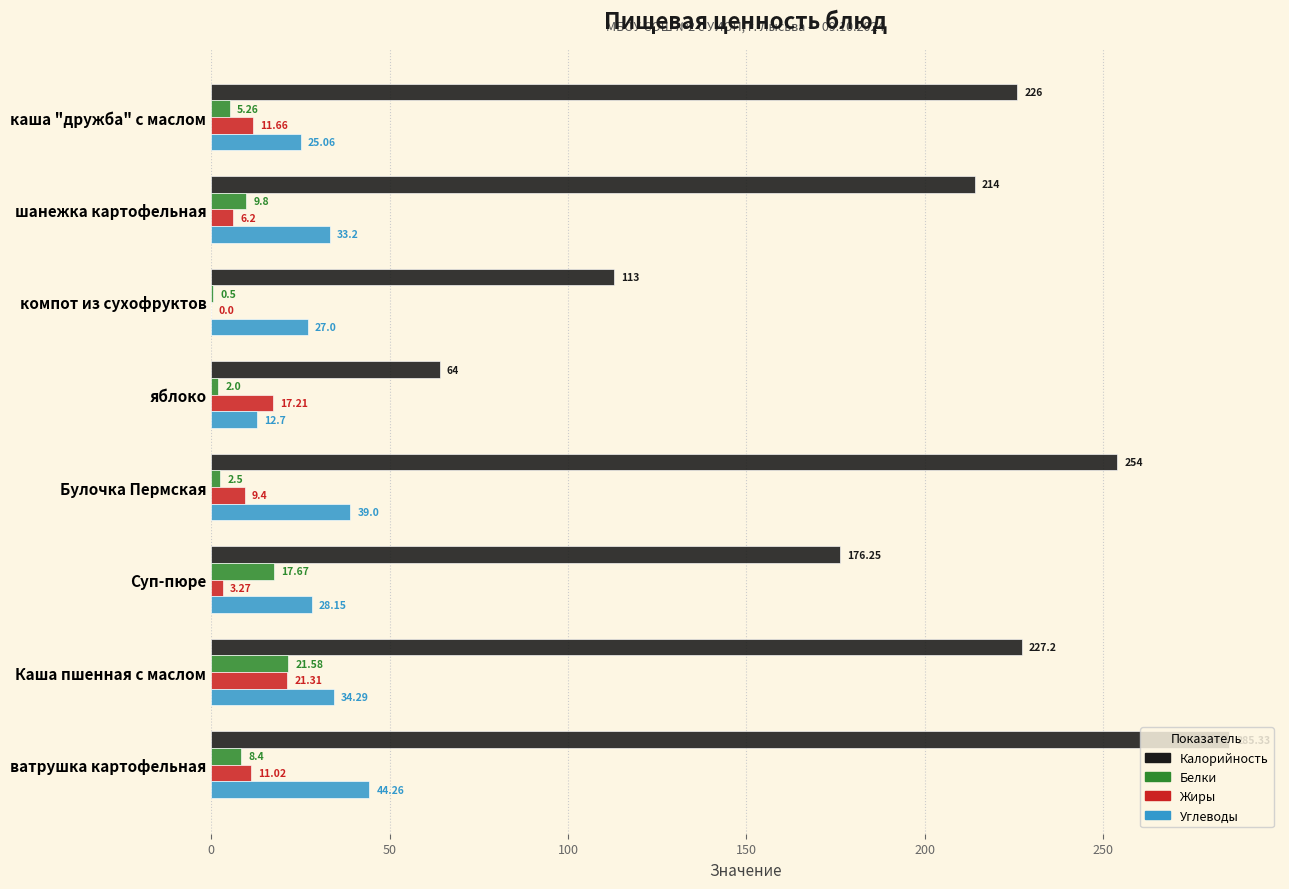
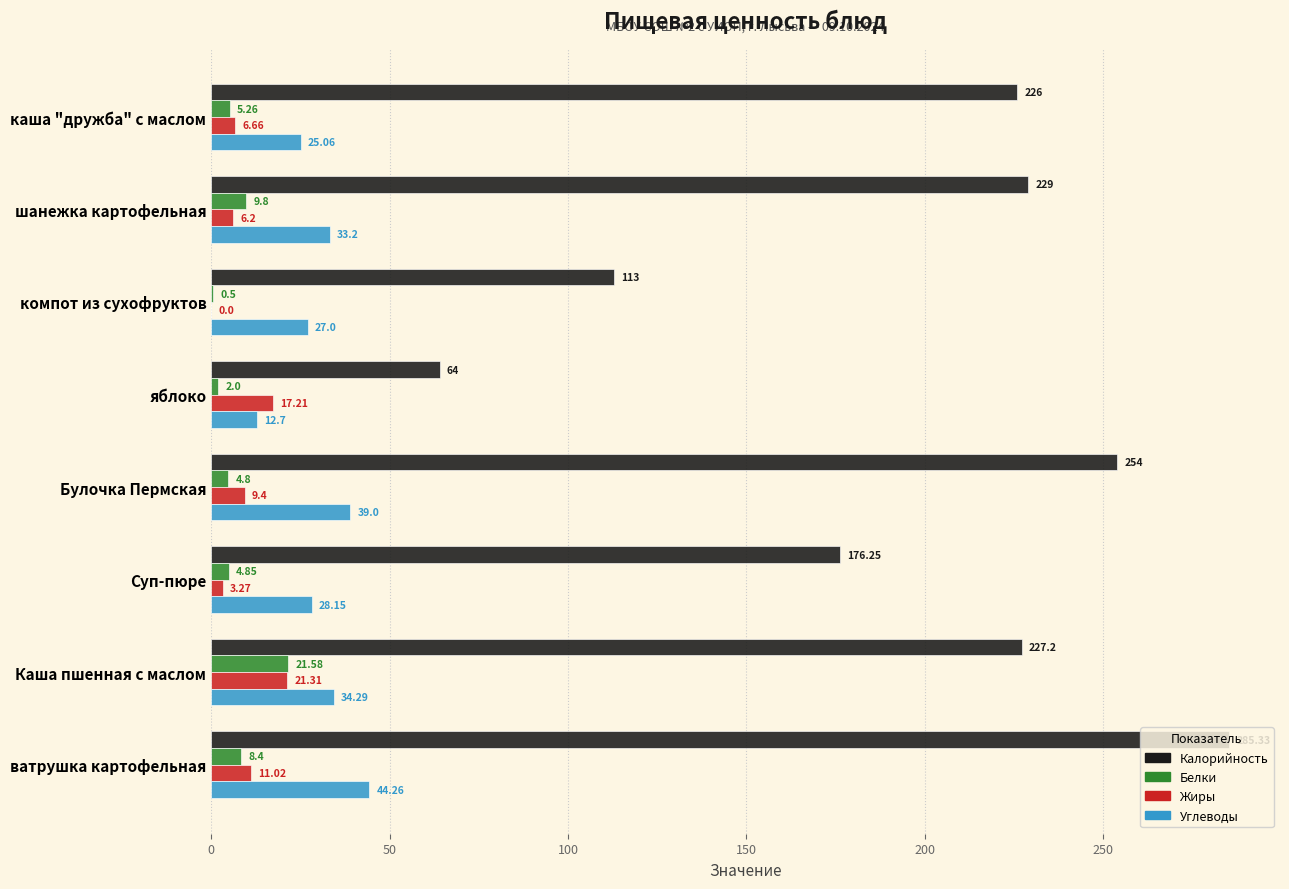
  {
    "Калорийность": {
      "каша \"дружба\" с маслом": 226,
-     "шанежка картофельная": 214,
+     "шанежка картофельная": 229,
      "компот из сухофруктов": 113,
      "яблоко": 64,
      "Булочка Пермская": 254,
      "Суп-пюре": 176.25,
      "Каша пшенная с маслом": 227.2
    },
    "Белки": {
      "каша \"дружба\" с маслом": 5.26,
      "шанежка картофельная": 9.8,
      "компот из сухофруктов": 0.5,
      "яблоко": 2.0,
-     "Булочка Пермская": 2.5,
-     "Суп-пюре": 17.67,
+     "Булочка Пермская": 4.8,
+     "Суп-пюре": 4.85,
      "Каша пшенная с маслом": 21.58,
      "ватрушка картофельная": 8.4
    },
    "Жиры": {
-     "каша \"дружба\" с маслом": 11.66,
+     "каша \"дружба\" с маслом": 6.66,
      "шанежка картофельная": 6.2,
      "компот из сухофруктов": 0.0,
      "яблоко": 17.21,
      "Булочка Пермская": 9.4,
      "Суп-пюре": 3.27,
      "Каша пшенная с маслом": 21.31,
      "ватрушка картофельная": 11.02
    },
    "Углеводы": {
      "каша \"дружба\" с маслом": 25.06,
      "шанежка картофельная": 33.2,
      "компот из сухофруктов": 27.0,
      "яблоко": 12.7,
      "Булочка Пермская": 39.0,
      "Суп-пюре": 28.15,
      "Каша пшенная с маслом": 34.29,
      "ватрушка картофельная": 44.26
    }
  }
